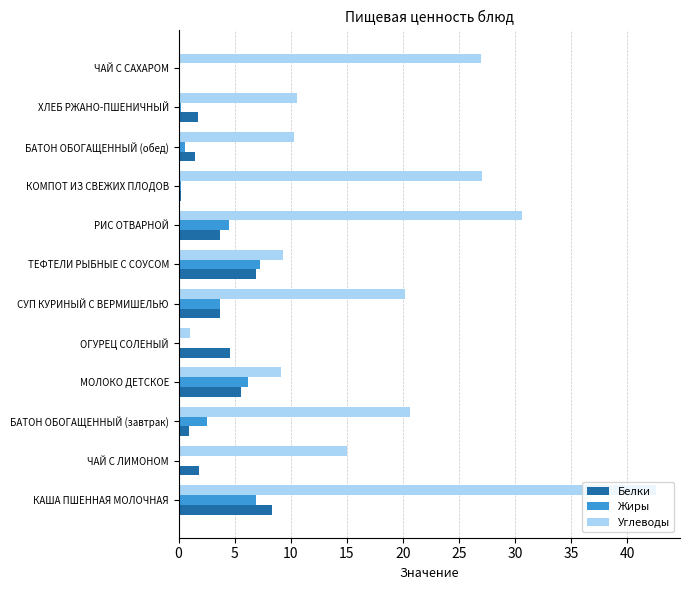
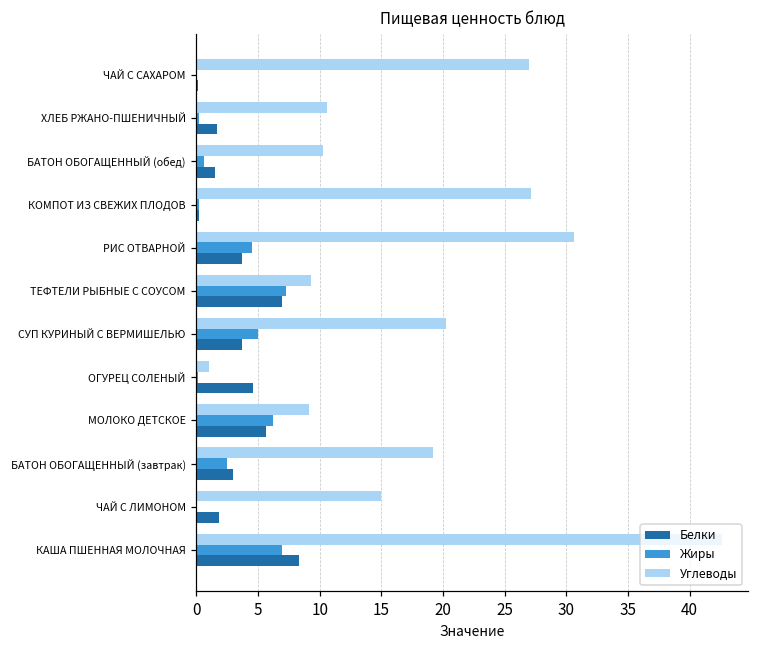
  {
    "Белки": {
      "ХЛЕБ РЖАНО-ПШЕНИЧНЫЙ": 1.7,
      "БАТОН ОБОГАЩЕННЫЙ (обед)": 1.5,
      "РИС ОТВАРНОЙ": 3.7,
      "ТЕФТЕЛИ РЫБНЫЕ С СОУСОМ": 6.9,
      "СУП КУРИНЫЙ С ВЕРМИШЕЛЬЮ": 3.7,
      "ОГУРЕЦ СОЛЕНЫЙ": 4.6,
      "МОЛОКО ДЕТСКОЕ": 5.6,
-     "БАТОН ОБОГАЩЕННЫЙ (завтрак)": 0.9,
+     "БАТОН ОБОГАЩЕННЫЙ (завтрак)": 3.0,
      "ЧАЙ С ЛИМОНОМ": 1.8,
      "КАША ПШЕННАЯ МОЛОЧНАЯ": 8.3
    },
    "Жиры": {
      "ЧАЙ С САХАРОМ": 0.0,
      "БАТОН ОБОГАЩЕННЫЙ (обед)": 0.6,
      "РИС ОТВАРНОЙ": 4.5,
      "ТЕФТЕЛИ РЫБНЫЕ С СОУСОМ": 7.3,
-     "СУП КУРИНЫЙ С ВЕРМИШЕЛЬЮ": 3.7,
+     "СУП КУРИНЫЙ С ВЕРМИШЕЛЬЮ": 5.0,
      "МОЛОКО ДЕТСКОЕ": 6.2,
      "БАТОН ОБОГАЩЕННЫЙ (завтрак)": 2.5,
      "ЧАЙ С ЛИМОНОМ": 0.0,
      "КАША ПШЕННАЯ МОЛОЧНАЯ": 6.9
    },
    "Углеводы": {
      "ЧАЙ С САХАРОМ": 27.0,
      "ХЛЕБ РЖАНО-ПШЕНИЧНЫЙ": 10.6,
      "БАТОН ОБОГАЩЕННЫЙ (обед)": 10.3,
      "КОМПОТ ИЗ СВЕЖИХ ПЛОДОВ": 27.1,
      "РИС ОТВАРНОЙ": 30.6,
      "ТЕФТЕЛИ РЫБНЫЕ С СОУСОМ": 9.3,
      "СУП КУРИНЫЙ С ВЕРМИШЕЛЬЮ": 20.2,
      "ОГУРЕЦ СОЛЕНЫЙ": 1.0,
      "МОЛОКО ДЕТСКОЕ": 9.1,
-     "БАТОН ОБОГАЩЕННЫЙ (завтрак)": 20.6,
+     "БАТОН ОБОГАЩЕННЫЙ (завтрак)": 19.2,
      "ЧАЙ С ЛИМОНОМ": 15.0
    }
  }
